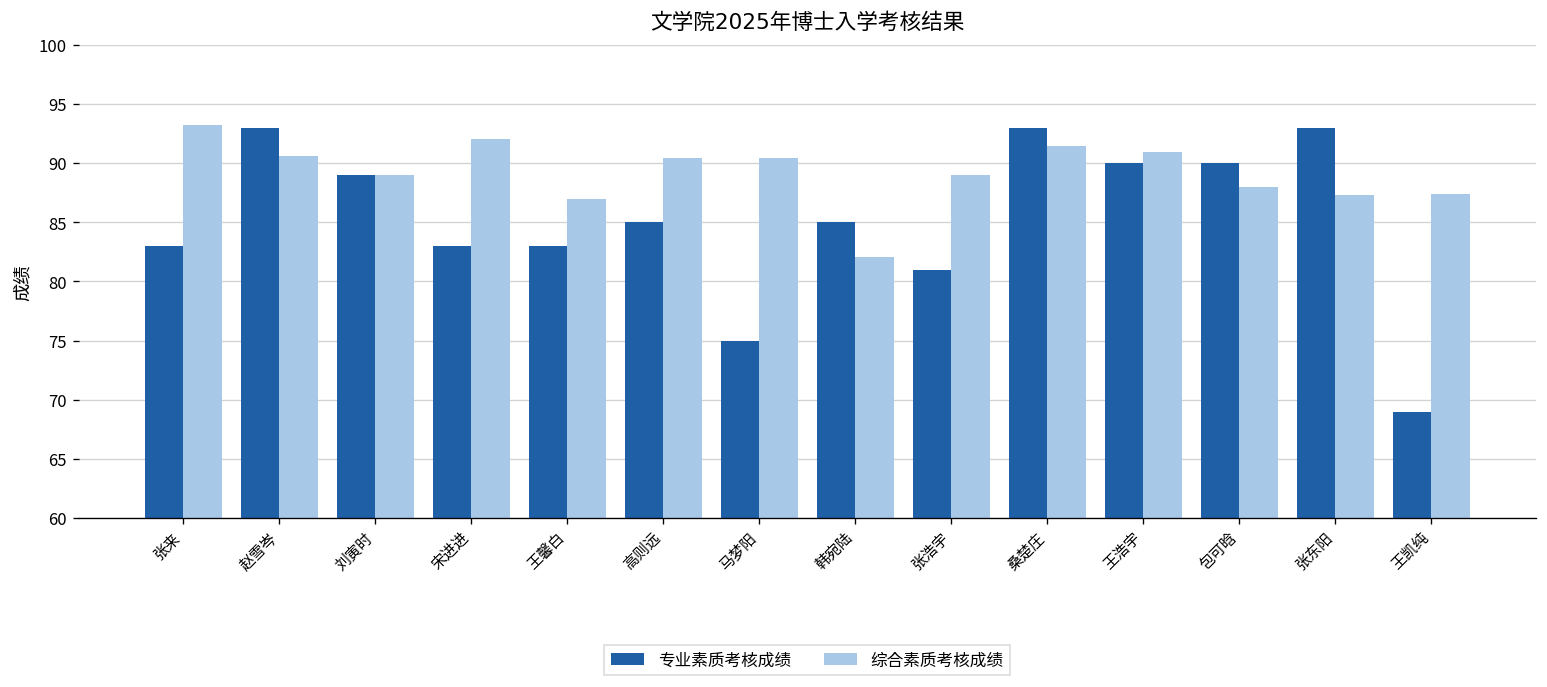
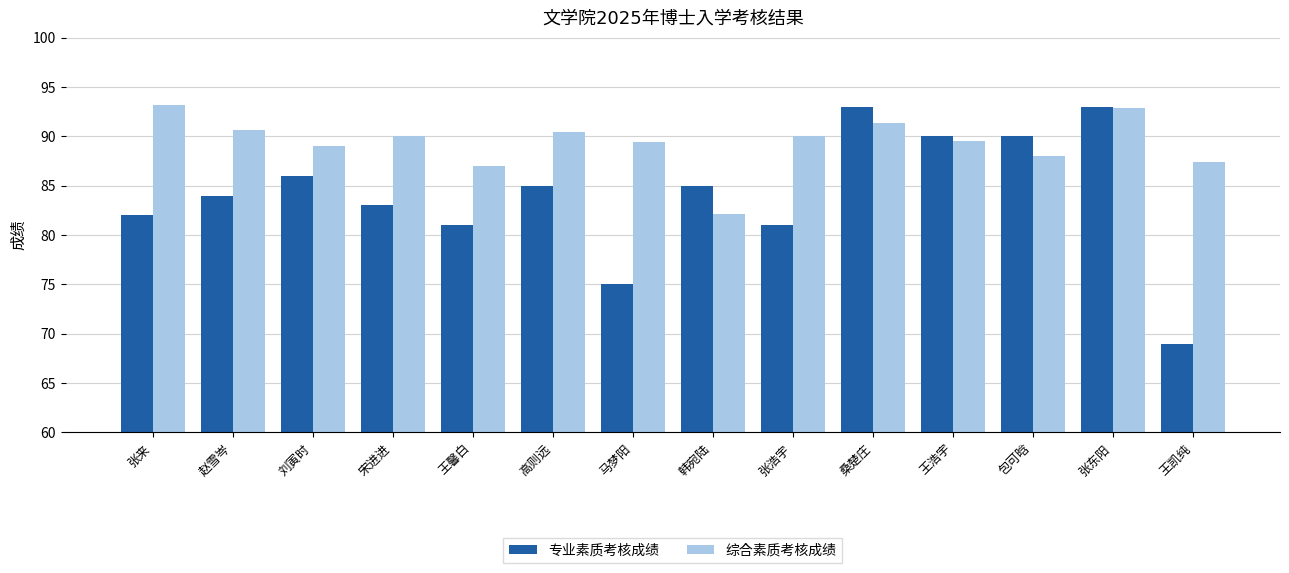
  {
    "专业素质考核成绩": {
-     "张来": 83,
-     "赵雪岑": 93,
-     "刘寅时": 89,
+     "张来": 82,
+     "赵雪岑": 84,
+     "刘寅时": 86,
      "宋进进": 83,
-     "王馨白": 83,
+     "王馨白": 81,
      "高则远": 85,
      "马梦阳": 75,
      "韩宛陆": 85,
      "张浩宇": 81,
      "桑楚庄": 93,
      "王浩宇": 90,
      "包可晗": 90,
      "张东阳": 93,
      "王凯纯": 69
    },
    "综合素质考核成绩": {
      "张来": 93,
      "赵雪岑": 91,
      "刘寅时": 89,
-     "宋进进": 92,
+     "宋进进": 90,
      "王馨白": 87,
      "高则远": 90,
-     "马梦阳": 90,
+     "马梦阳": 89,
      "韩宛陆": 82,
-     "张浩宇": 89,
+     "张浩宇": 90,
      "桑楚庄": 91,
-     "王浩宇": 91,
+     "王浩宇": 90,
      "包可晗": 88,
-     "张东阳": 87,
+     "张东阳": 93,
      "王凯纯": 87
    }
  }
